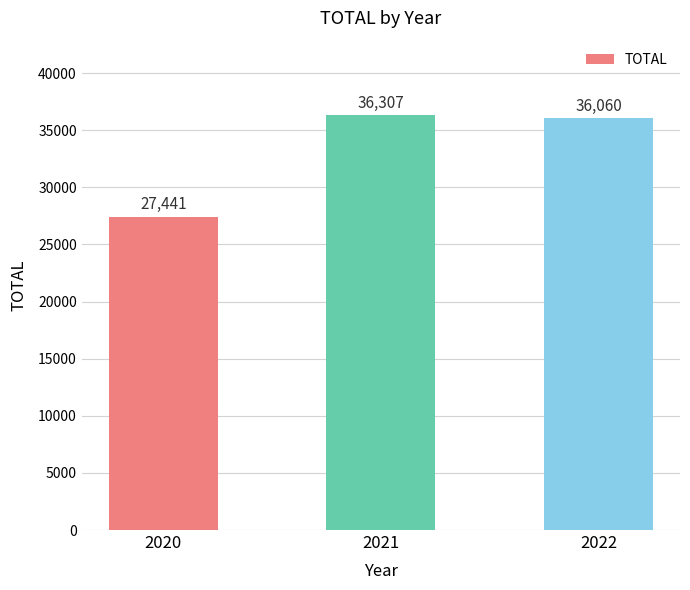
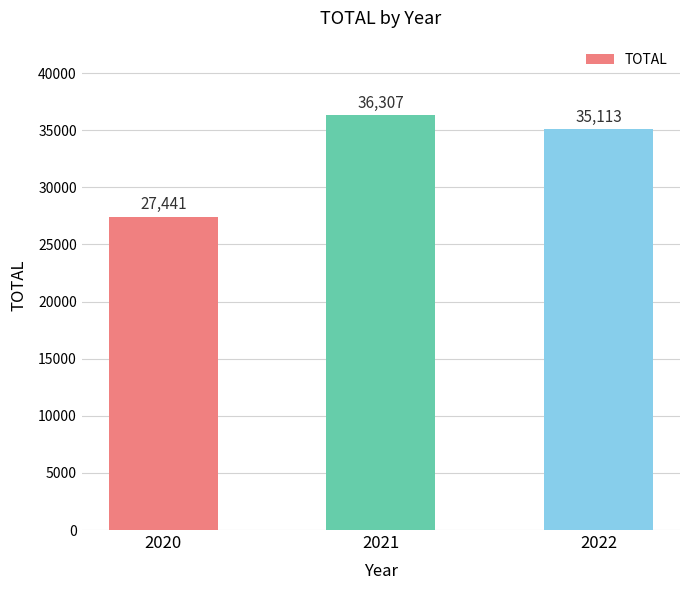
  {
    "2020": "27,441",
    "2021": "36,307",
-   "2022": "36,060"
+   "2022": "35,113"
  }
